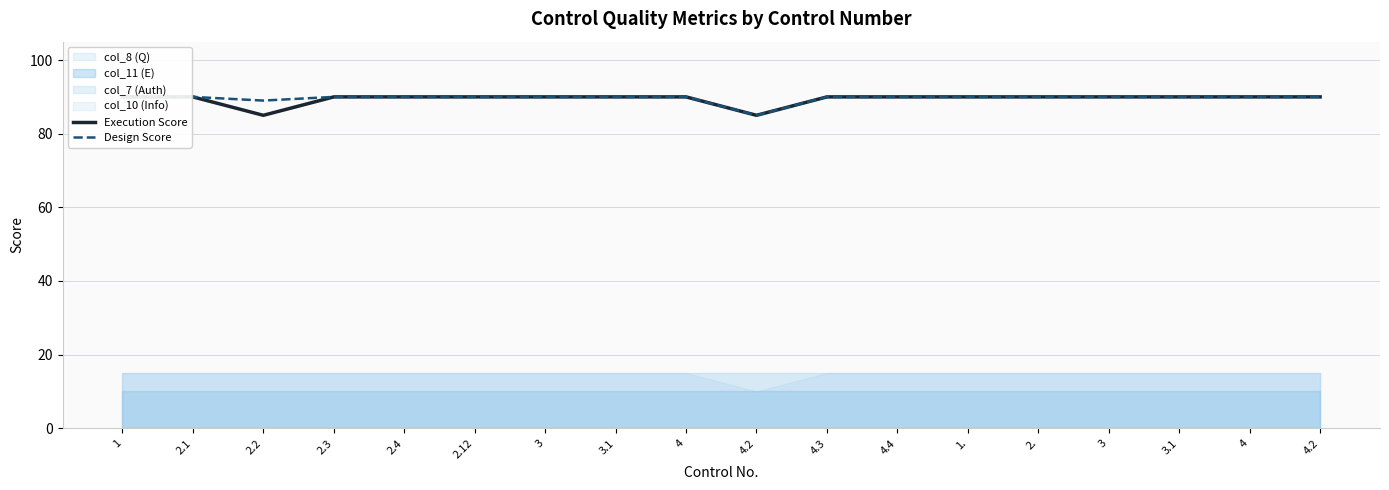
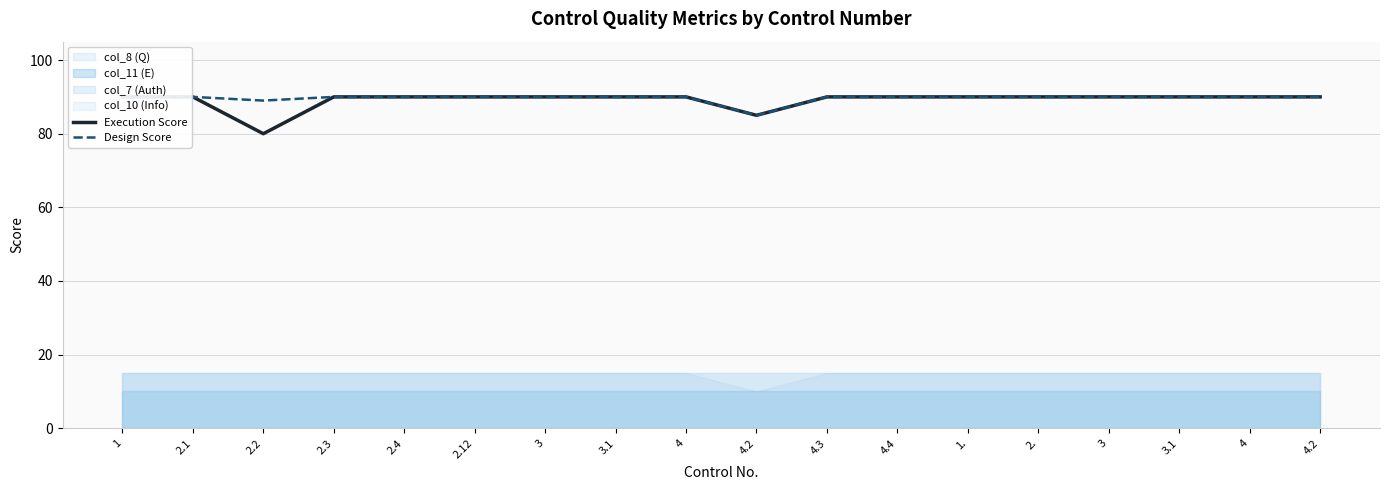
  {
    "Execution Score": {
-     "2.2": 85
+     "2.2": 80
    },
    "Design Score": {
      "2.2": 89
    }
  }
